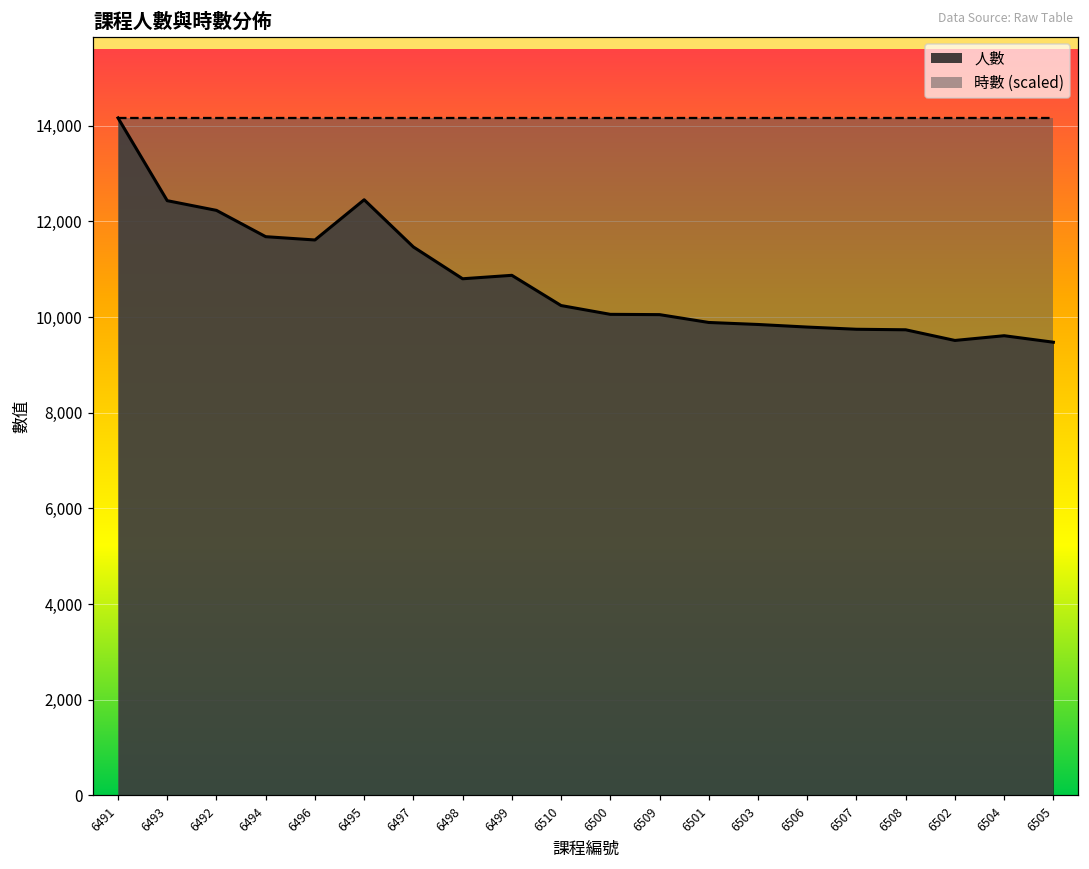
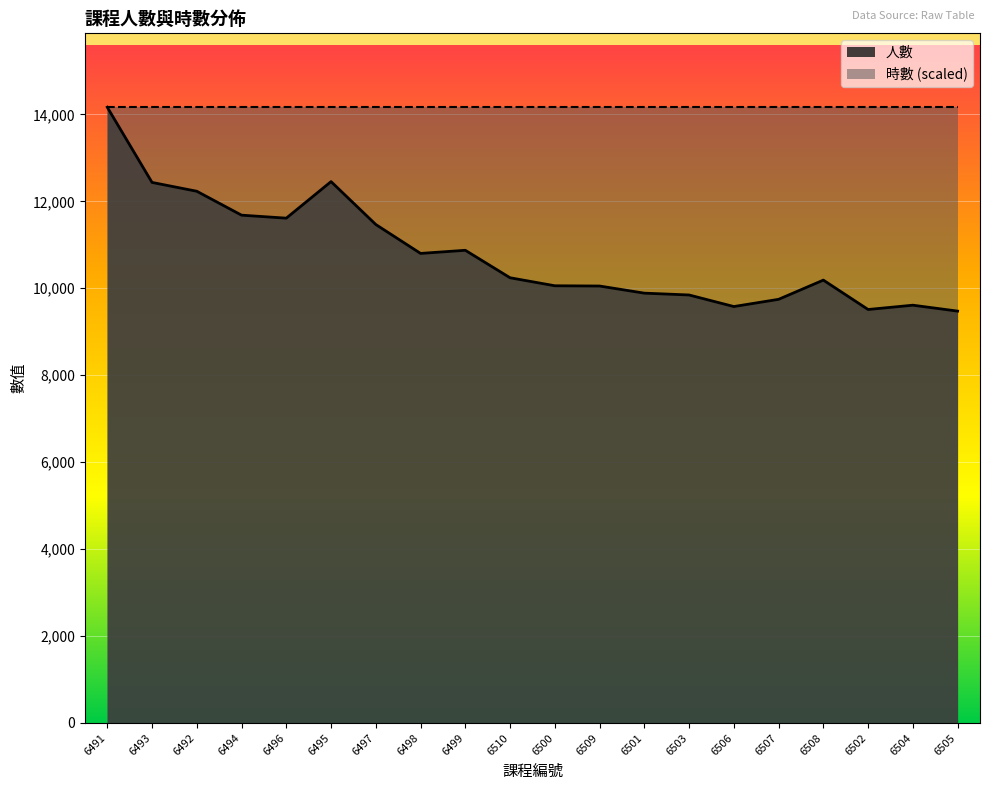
  {
    "人數": {
      "6493": "12,400",
      "6492": "12,200",
      "6494": "11,700",
      "6496": "11,600",
      "6495": "12,500",
      "6497": "11,500",
      "6498": "10,800",
      "6499": "10,900",
      "6510": "10,200",
      "6500": "10,100",
      "6509": "10,100",
      "6501": "9,900",
      "6503": "9,800",
-     "6506": "9,800",
+     "6506": "9,600",
      "6507": "9,700",
-     "6508": "9,700",
+     "6508": "10,200",
      "6502": "9,500",
      "6504": "9,600",
      "6505": "9,500"
    },
    "時數 (scaled)": {
      "6493": "14,200",
      "6492": "14,200",
      "6494": "14,200",
      "6496": "14,200",
      "6495": "14,200",
      "6497": "14,200",
      "6498": "14,200",
      "6499": "14,200",
      "6510": "14,200",
      "6500": "14,200",
      "6509": "14,200",
      "6501": "14,200",
      "6503": "14,200",
      "6506": "14,200",
      "6507": "14,200",
      "6508": "14,200",
      "6502": "14,200",
      "6504": "14,200",
      "6505": "14,200"
    }
  }
